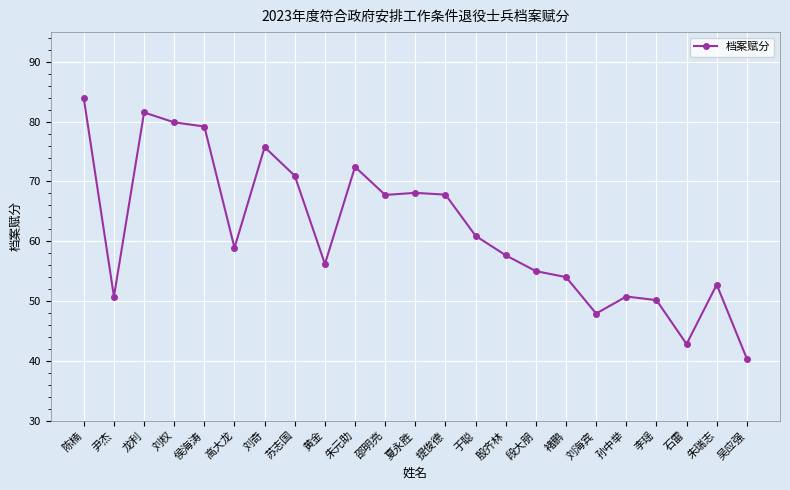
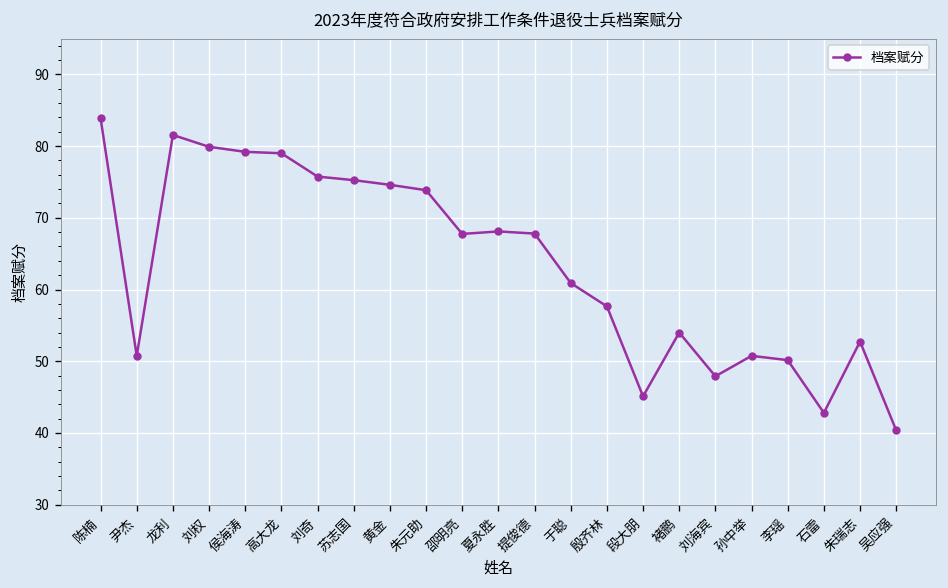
  {
    "陈楠": 84,
    "尹杰": 51,
    "龙利": 82,
    "刘权": 80,
    "侯海涛": 79,
-   "高大龙": 59,
+   "高大龙": 79,
    "刘奇": 76,
-   "苏志国": 71,
-   "黄金": 56,
-   "朱元助": 72,
+   "苏志国": 75,
+   "黄金": 75,
+   "朱元助": 74,
    "邵明亮": 68,
    "夏永胜": 68,
    "提俊德": 68,
    "于聪": 61,
    "殷齐林": 58,
-   "段大朋": 55,
+   "段大朋": 45,
    "褚鹏": 54,
    "刘海宾": 48,
    "孙中举": 51,
    "李瑶": 50,
    "石雷": 43,
    "朱瑞志": 53,
    "吴应强": 40
  }
